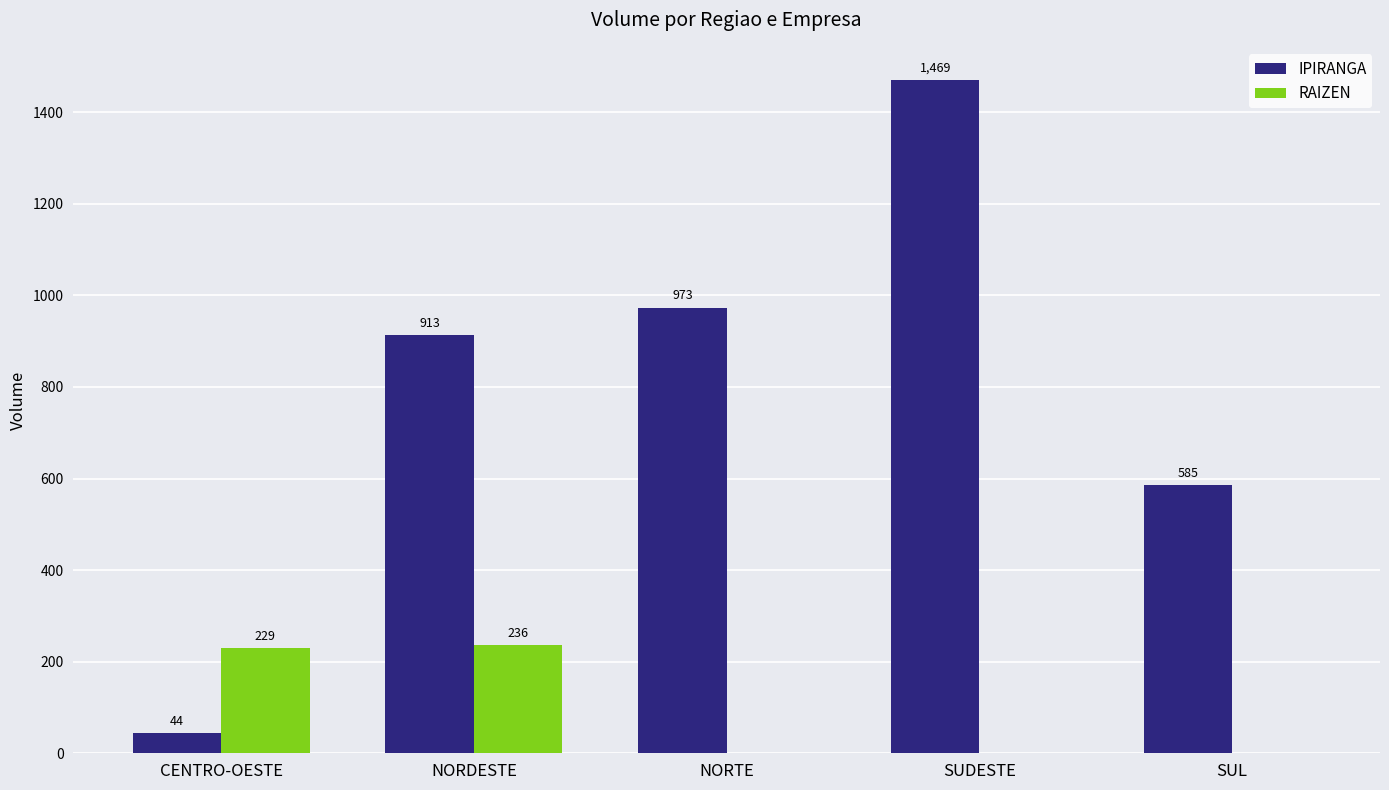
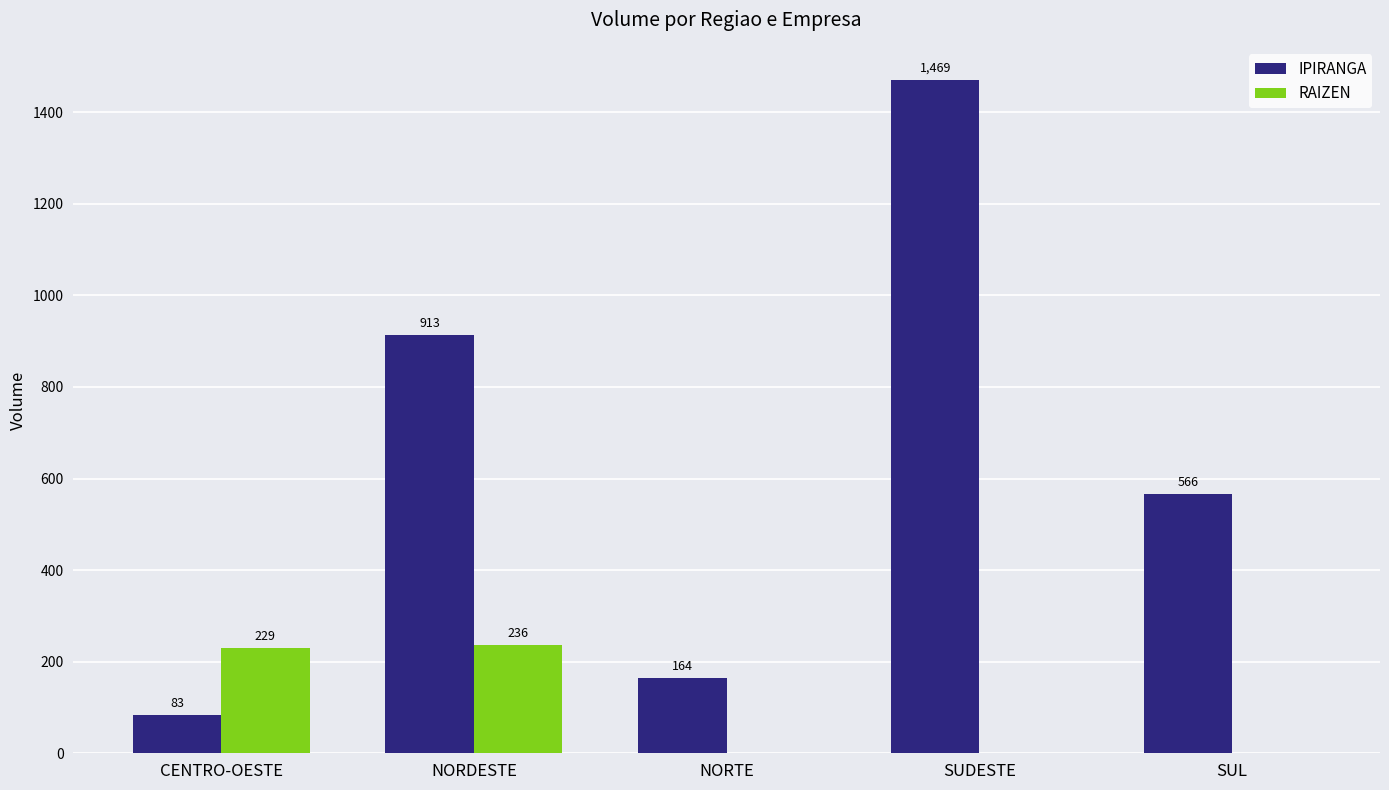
  {
    "IPIRANGA": {
-     "CENTRO-OESTE": "44",
+     "CENTRO-OESTE": "83",
      "NORDESTE": "913",
-     "NORTE": "973",
+     "NORTE": "164",
      "SUDESTE": "1,469",
-     "SUL": "585"
+     "SUL": "566"
    },
    "RAIZEN": {
      "CENTRO-OESTE": "229",
      "NORDESTE": "236"
    }
  }
